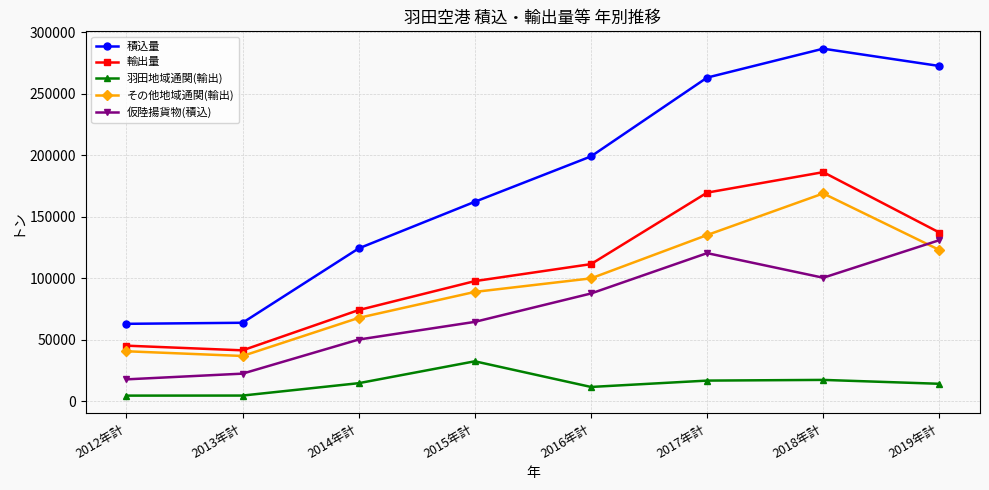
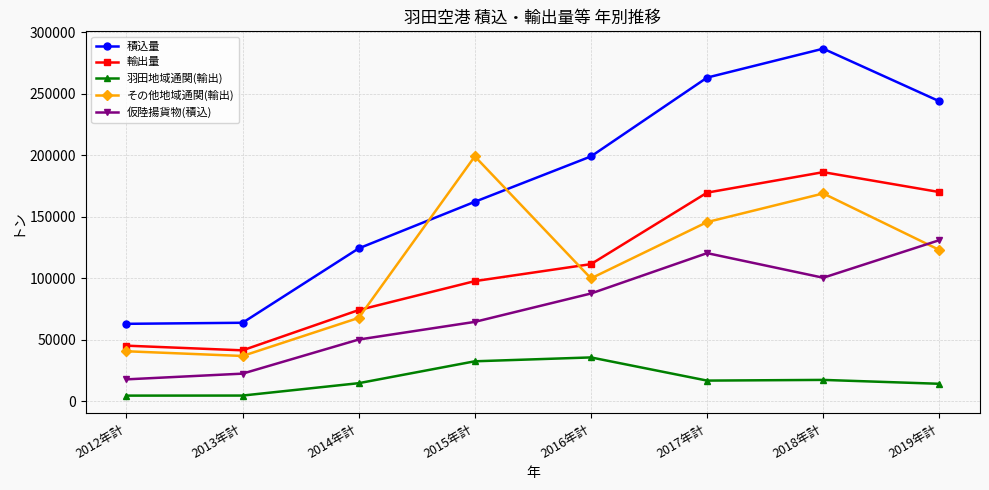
  {
    "積込量": {
      "2012年計": 63000,
      "2013年計": 64000,
      "2014年計": 124000,
      "2015年計": 162000,
      "2016年計": 199000,
      "2017年計": 263000,
      "2018年計": 287000,
-     "2019年計": 272000
+     "2019年計": 244000
    },
    "輸出量": {
      "2012年計": 45000,
      "2013年計": 41000,
      "2014年計": 74000,
      "2015年計": 98000,
      "2016年計": 111000,
      "2017年計": 170000,
      "2018年計": 186000,
-     "2019年計": 137000
+     "2019年計": 170000
    },
    "羽田地域通関(輸出)": {
      "2012年計": 5000,
      "2013年計": 5000,
      "2014年計": 15000,
      "2015年計": 32000,
-     "2016年計": 12000,
+     "2016年計": 36000,
      "2017年計": 17000,
      "2018年計": 17000,
      "2019年計": 14000
    },
    "その他地域通関(輸出)": {
      "2012年計": 41000,
      "2013年計": 37000,
      "2014年計": 68000,
-     "2015年計": 89000,
+     "2015年計": 199000,
      "2016年計": 100000,
-     "2017年計": 135000,
+     "2017年計": 146000,
      "2018年計": 169000,
      "2019年計": 123000
    },
    "仮陸揚貨物(積込)": {
      "2012年計": 18000,
      "2013年計": 22000,
      "2014年計": 50000,
      "2015年計": 64000,
      "2016年計": 88000,
      "2017年計": 120000,
      "2018年計": 100000,
      "2019年計": 131000
    }
  }
